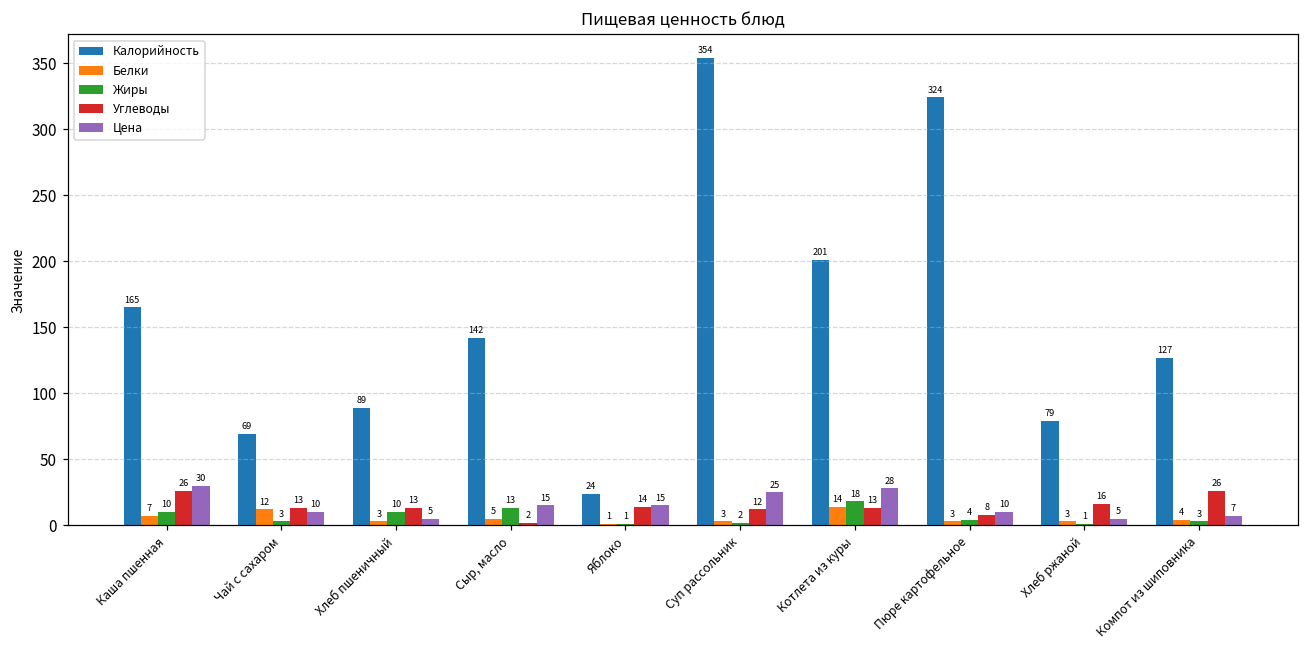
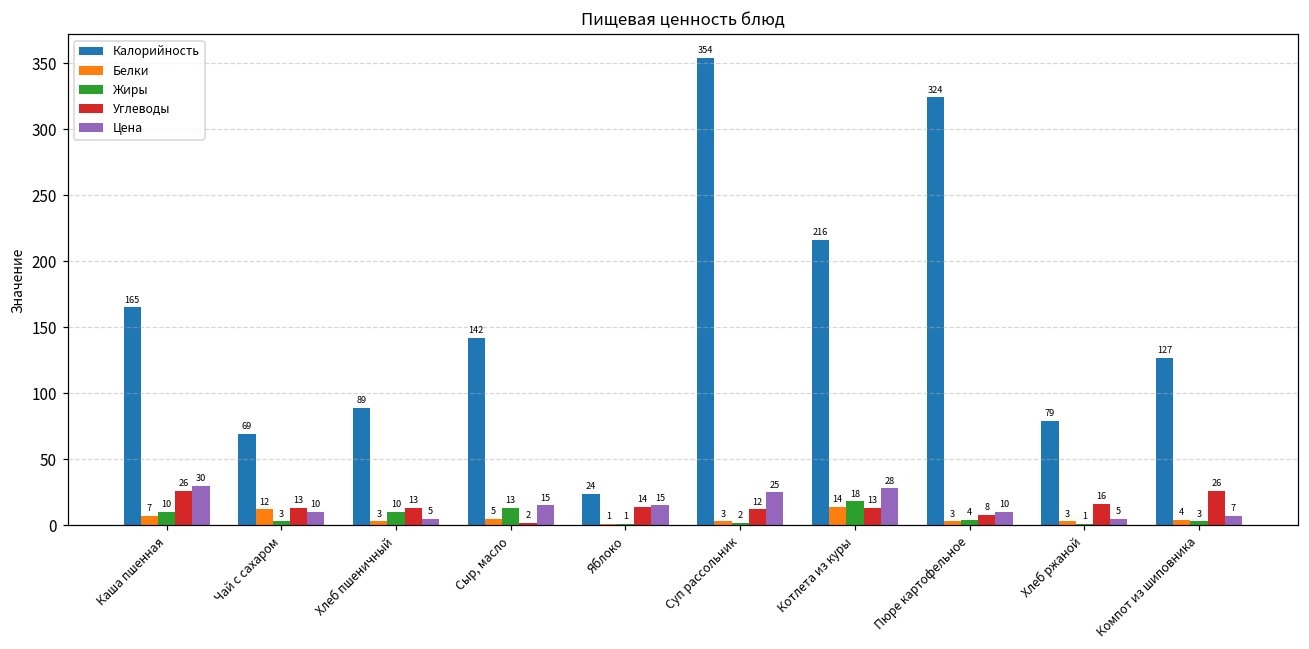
  {
    "Калорийность": {
      "Каша пшенная": 165,
      "Чай с сахаром": 69,
      "Хлеб пшеничный": 89,
      "Сыр, масло": 142,
      "Яблоко": 24,
      "Суп рассольник": 354,
-     "Котлета из куры": 201,
+     "Котлета из куры": 216,
      "Пюре картофельное": 324,
      "Хлеб ржаной": 79,
      "Компот из шиповника": 127
    },
    "Белки": {
      "Каша пшенная": 7,
      "Чай с сахаром": 12,
      "Хлеб пшеничный": 3,
      "Сыр, масло": 5,
      "Яблоко": 1,
      "Суп рассольник": 3,
      "Котлета из куры": 14,
      "Пюре картофельное": 3,
      "Хлеб ржаной": 3,
      "Компот из шиповника": 4
    },
    "Жиры": {
      "Каша пшенная": 10,
      "Чай с сахаром": 3,
      "Хлеб пшеничный": 10,
      "Сыр, масло": 13,
      "Яблоко": 1,
      "Суп рассольник": 2,
      "Котлета из куры": 18,
      "Пюре картофельное": 4,
      "Хлеб ржаной": 1,
      "Компот из шиповника": 3
    },
    "Углеводы": {
      "Каша пшенная": 26,
      "Чай с сахаром": 13,
      "Хлеб пшеничный": 13,
      "Сыр, масло": 2,
      "Яблоко": 14,
      "Суп рассольник": 12,
      "Котлета из куры": 13,
      "Пюре картофельное": 8,
      "Хлеб ржаной": 16,
      "Компот из шиповника": 26
    },
    "Цена": {
      "Каша пшенная": 30,
      "Чай с сахаром": 10,
      "Хлеб пшеничный": 5,
      "Сыр, масло": 15,
      "Яблоко": 15,
      "Суп рассольник": 25,
      "Котлета из куры": 28,
      "Пюре картофельное": 10,
      "Хлеб ржаной": 5,
      "Компот из шиповника": 7
    }
  }
